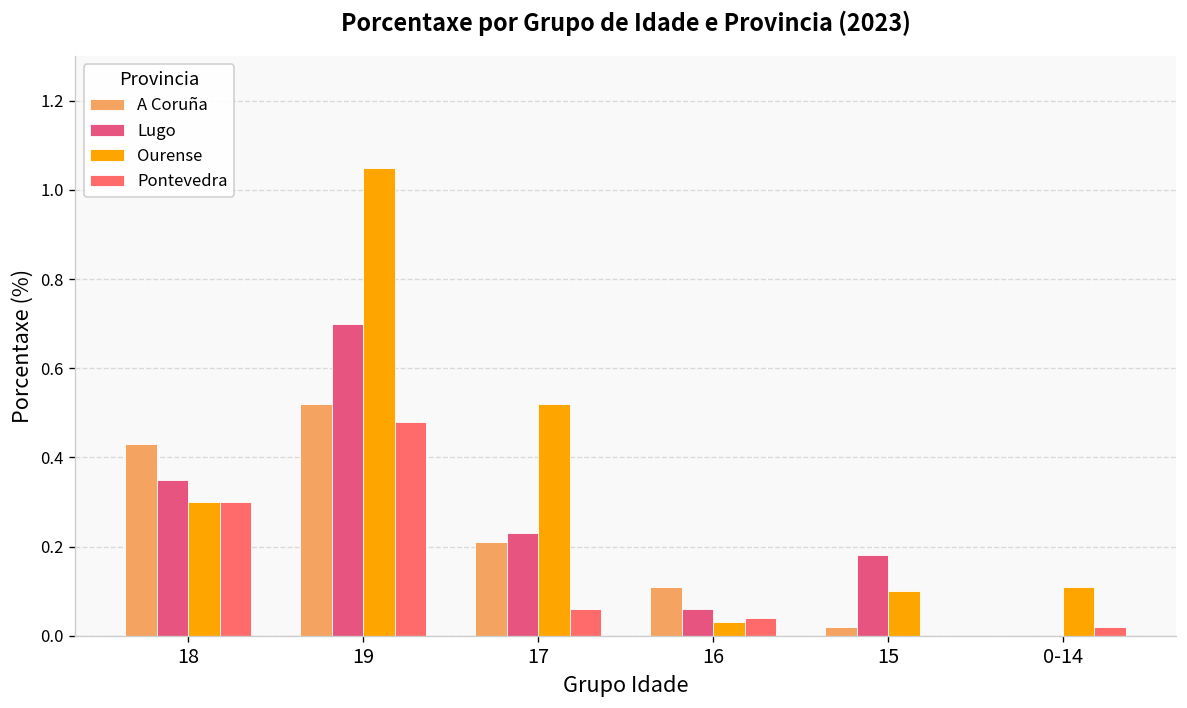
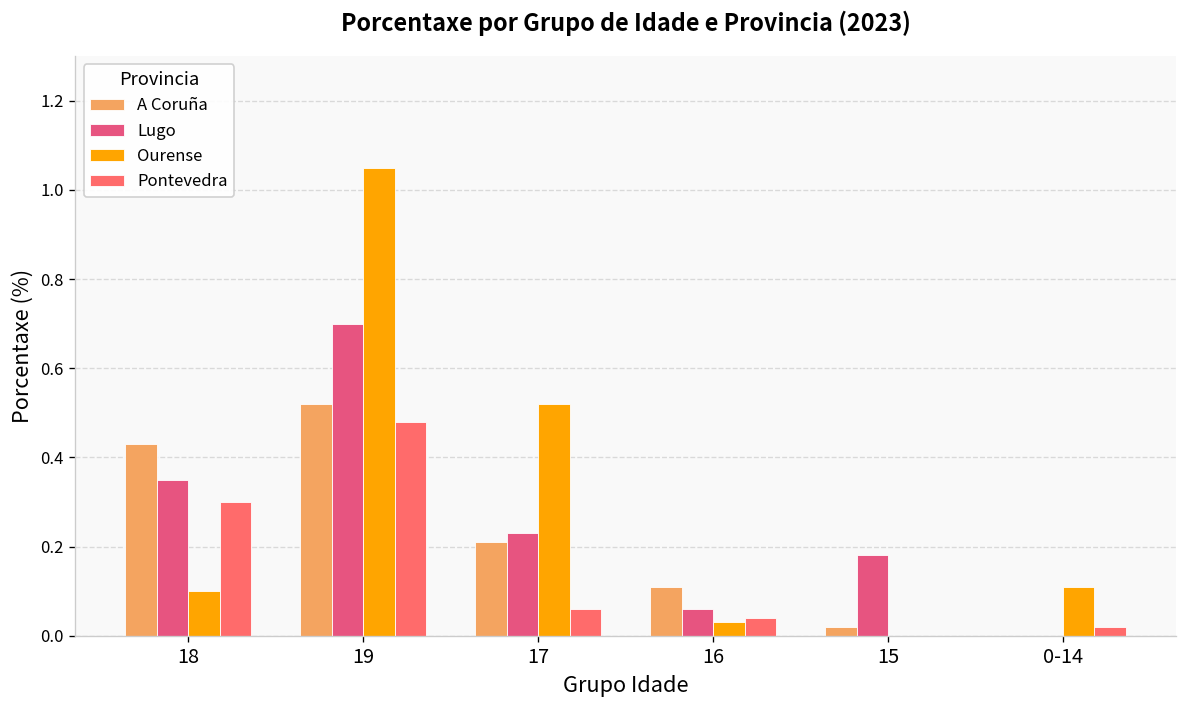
  {
    "Ourense": {
-     "18": 0.3,
+     "18": 0.1,
      "19": 1.05,
      "17": 0.52,
      "16": 0.03,
-     "15": 0.1,
+     "15": 0.0,
      "0-14": 0.11
    }
  }
